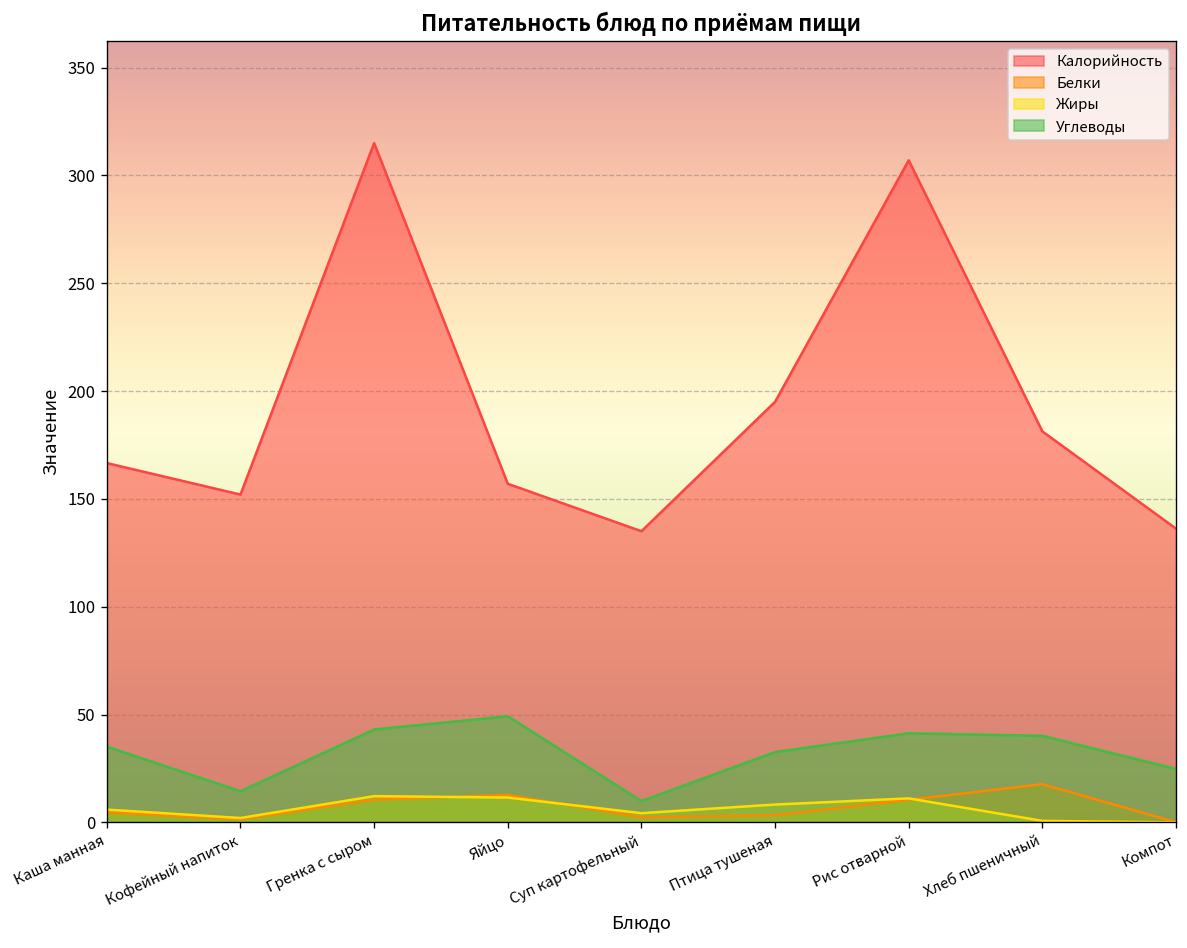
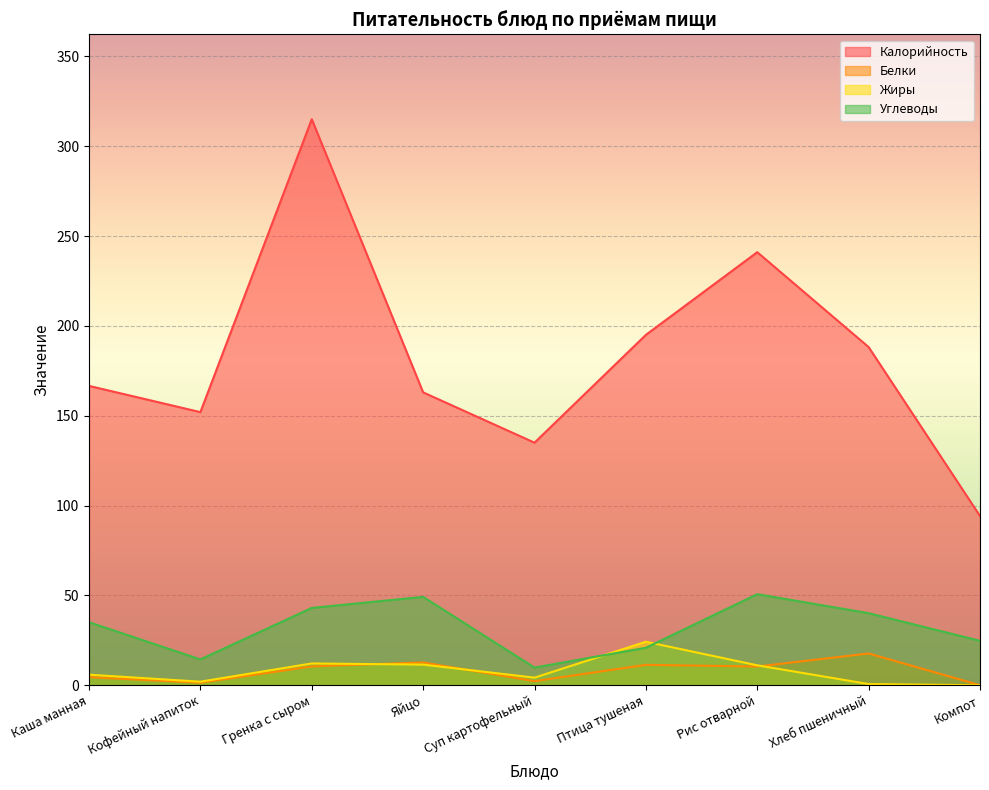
  {
    "Калорийность": {
      "Каша манная": 167,
      "Кофейный напиток": 152,
      "Гренка с сыром": 315,
-     "Яйцо": 157,
+     "Яйцо": 163,
      "Суп картофельный": 135,
      "Птица тушеная": 195,
-     "Рис отварной": 307,
-     "Хлеб пшеничный": 181,
-     "Компот": 136
+     "Рис отварной": 241,
+     "Хлеб пшеничный": 188,
+     "Компот": 94
    },
    "Белки": {
      "Гренка с сыром": 11,
      "Суп картофельный": 2,
-     "Птица тушеная": 3,
+     "Птица тушеная": 11,
      "Хлеб пшеничный": 18
    },
    "Жиры": {
      "Гренка с сыром": 12,
      "Суп картофельный": 4,
-     "Птица тушеная": 8,
+     "Птица тушеная": 24,
      "Хлеб пшеничный": 1
    },
    "Углеводы": {
      "Каша манная": 35,
      "Кофейный напиток": 14,
      "Гренка с сыром": 43,
      "Яйцо": 49,
      "Суп картофельный": 10,
-     "Птица тушеная": 33,
-     "Рис отварной": 41,
+     "Птица тушеная": 21,
+     "Рис отварной": 51,
      "Хлеб пшеничный": 40,
      "Компот": 25
    }
  }
